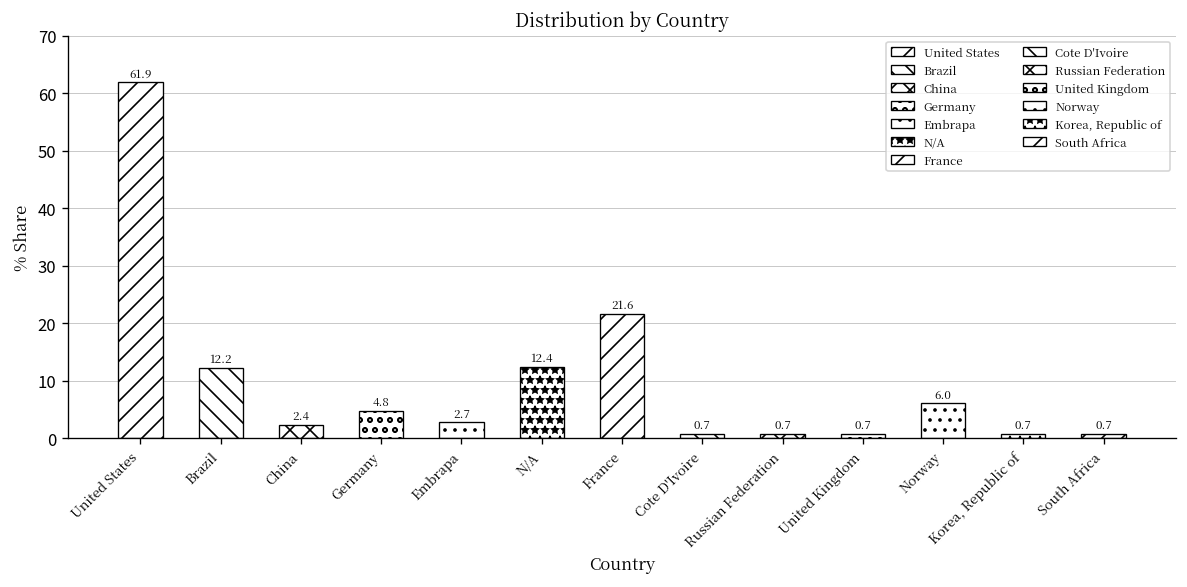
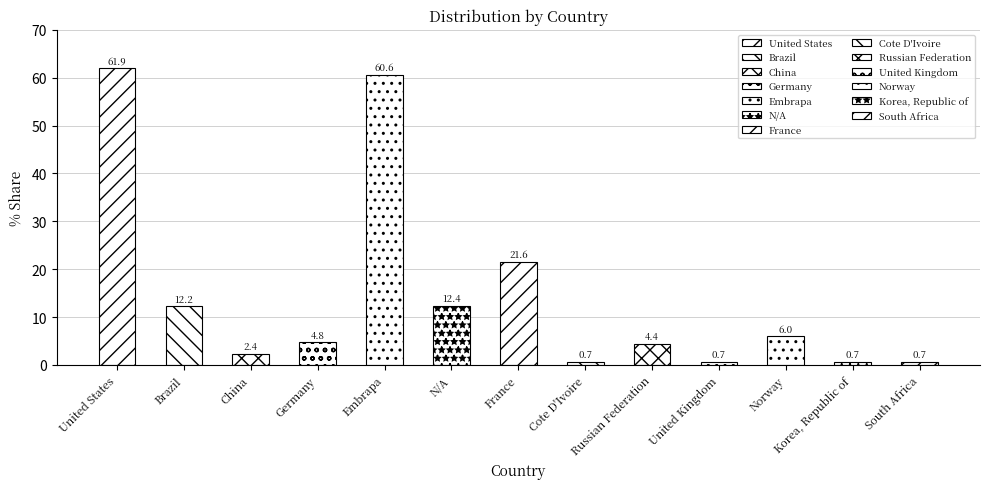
  {
    "United States": 61.9,
    "Brazil": 12.2,
    "China": 2.4,
    "Germany": 4.8,
-   "Embrapa": 2.7,
+   "Embrapa": 60.6,
    "N/A": 12.4,
    "France": 21.6,
    "Cote D'Ivoire": 0.7,
-   "Russian Federation": 0.7,
+   "Russian Federation": 4.4,
    "United Kingdom": 0.7,
    "Norway": 6.0,
    "Korea, Republic of": 0.7,
    "South Africa": 0.7
  }
